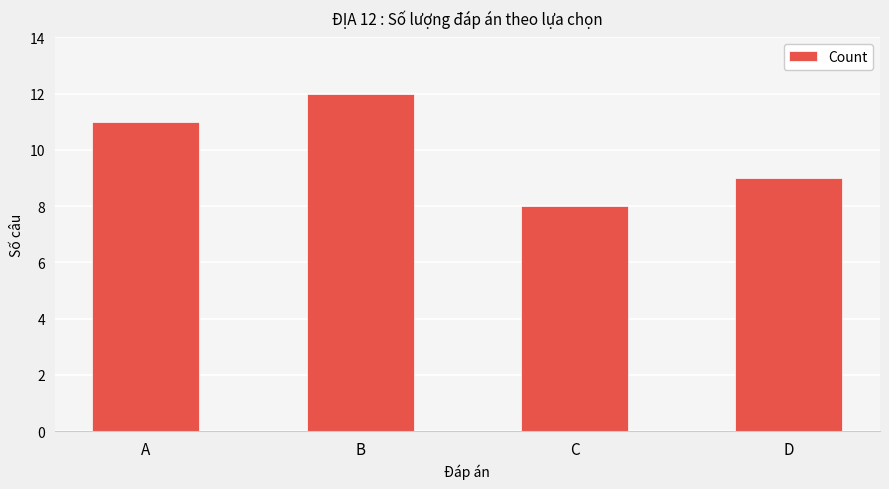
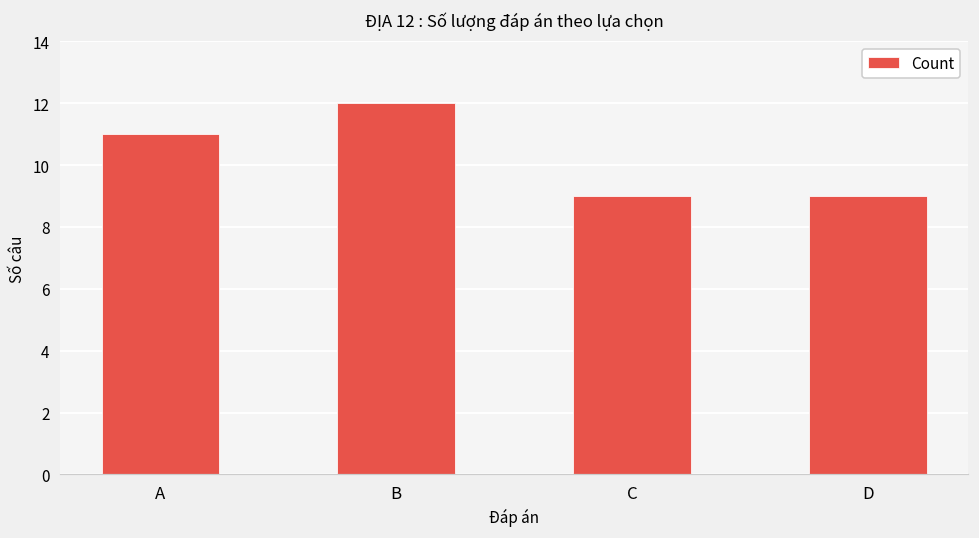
  {
    "A": 11,
    "B": 12,
-   "C": 8,
+   "C": 9,
    "D": 9
  }
